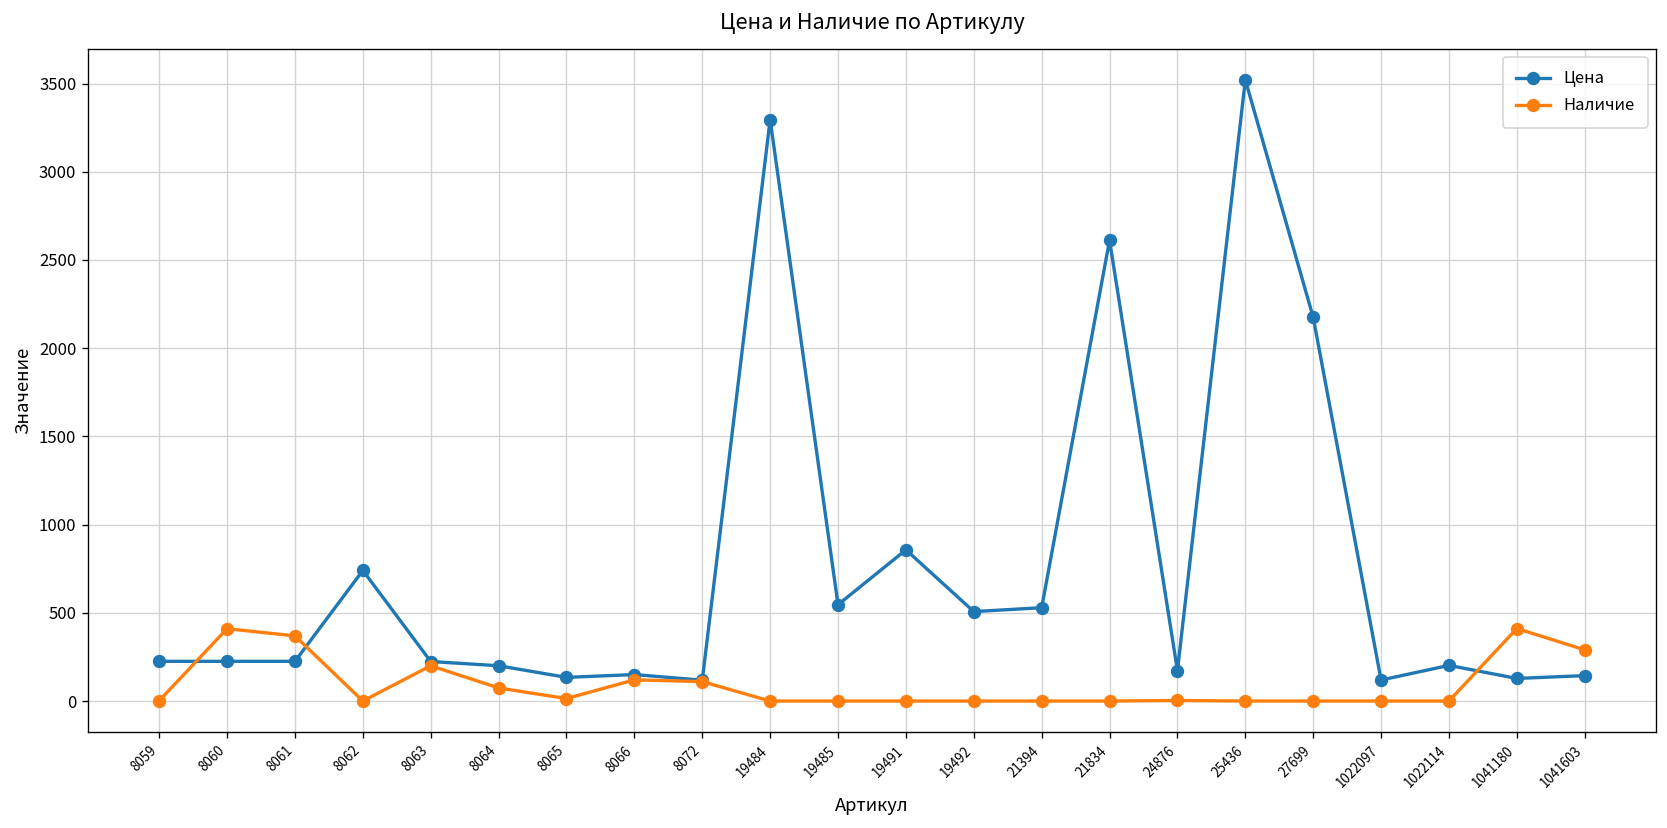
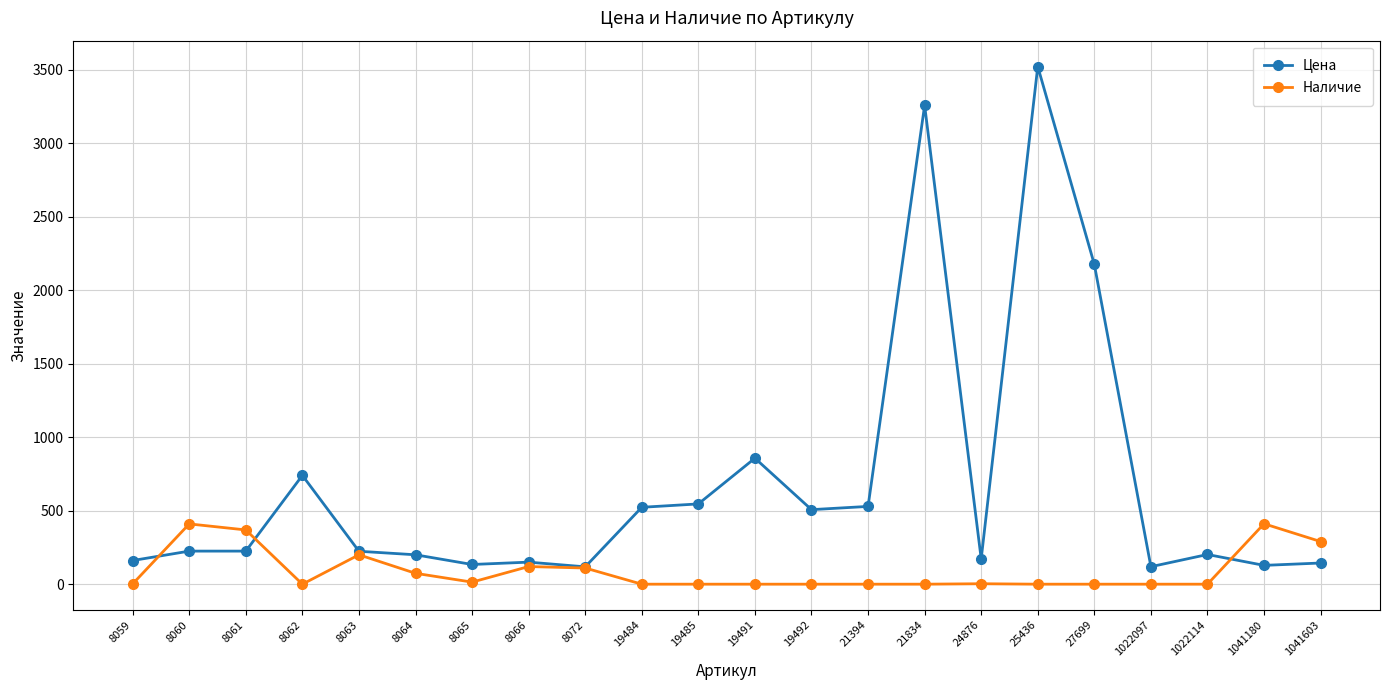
  {
    "Цена": {
-     "8059": 230,
+     "8059": 160,
      "8060": 230,
      "8061": 230,
      "8062": 740,
      "8063": 220,
      "8064": 200,
      "8065": 130,
      "8066": 150,
-     "19484": 3300,
+     "19484": 520,
      "19485": 550,
      "19491": 860,
      "19492": 510,
      "21394": 530,
-     "21834": 2610,
+     "21834": 3260,
      "24876": 170,
      "25436": 3520,
      "27699": 2180,
      "1022097": 120,
      "1022114": 200,
      "1041180": 130,
      "1041603": 140
    },
    "Наличие": {
      "8059": 0,
      "8060": 410,
      "8061": 370,
      "8062": 0,
      "8063": 200,
      "8064": 70,
      "8065": 10,
      "8066": 120,
      "19484": 0,
      "19485": 0,
      "19491": 0,
      "19492": 0,
      "21394": 0,
      "21834": 0,
      "24876": 0,
      "25436": 0,
      "27699": 0,
      "1022097": 0,
      "1022114": 0,
      "1041180": 410,
      "1041603": 290
    }
  }
